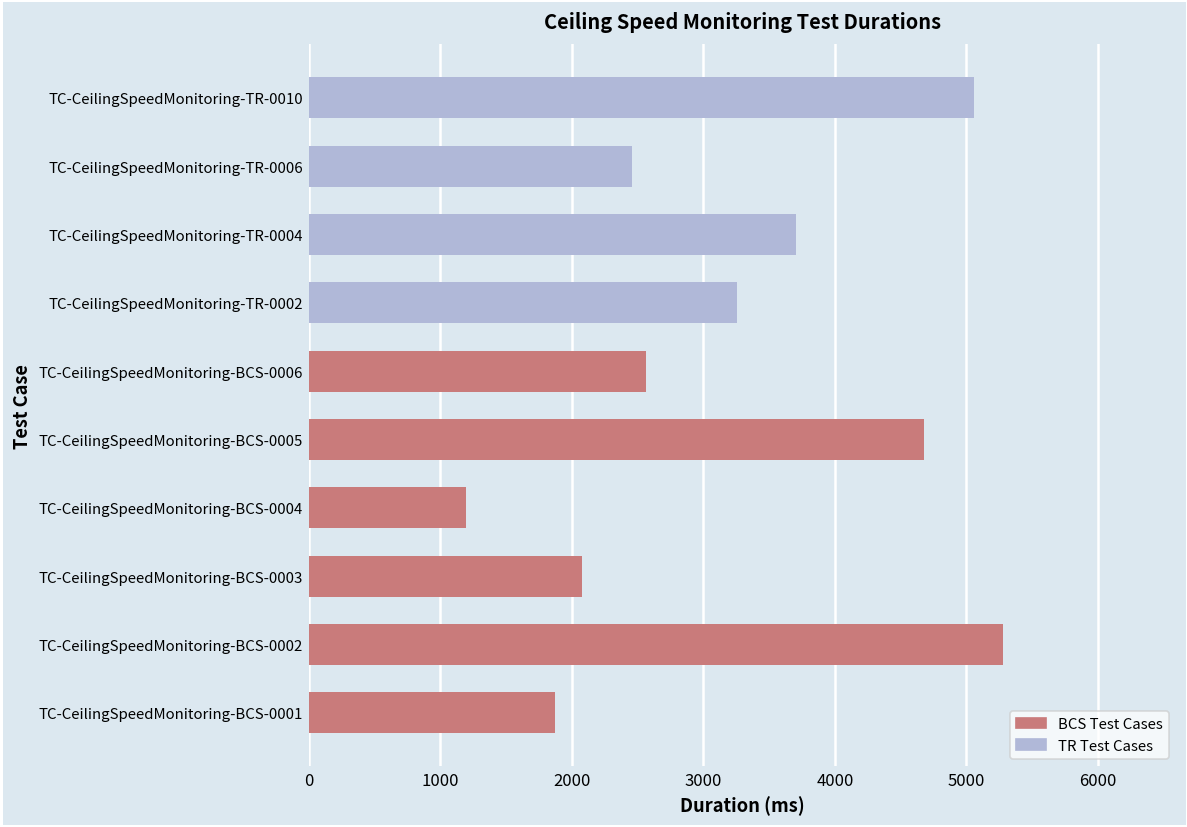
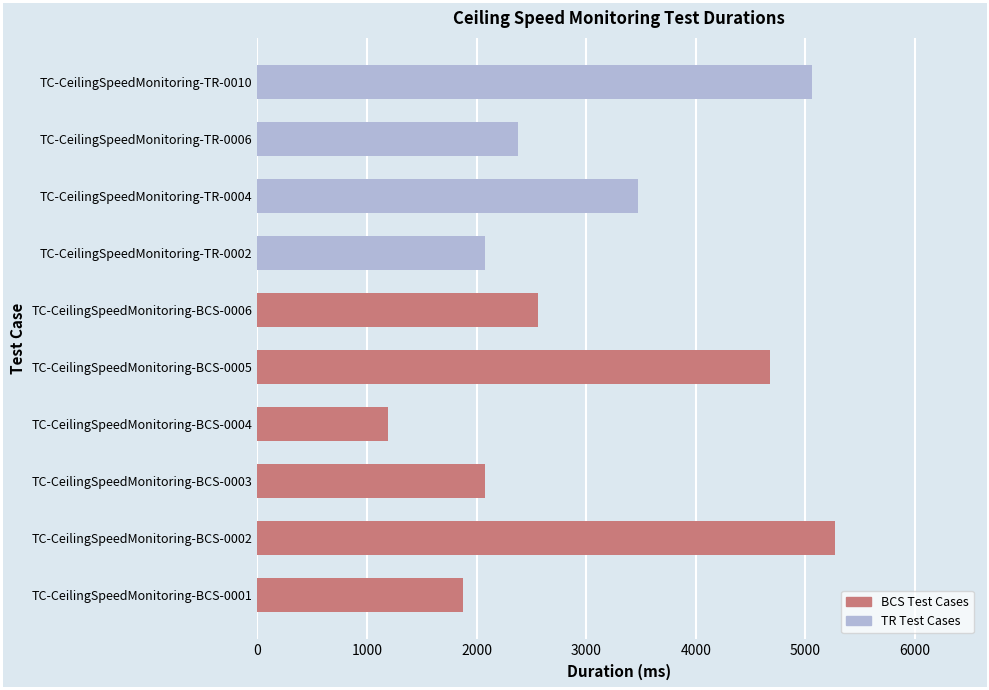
  {
    "TC-CeilingSpeedMonitoring-TR-0010": 5060,
-   "TC-CeilingSpeedMonitoring-TR-0006": 2460,
-   "TC-CeilingSpeedMonitoring-TR-0004": 3710,
-   "TC-CeilingSpeedMonitoring-TR-0002": 3260,
+   "TC-CeilingSpeedMonitoring-TR-0006": 2380,
+   "TC-CeilingSpeedMonitoring-TR-0004": 3480,
+   "TC-CeilingSpeedMonitoring-TR-0002": 2080,
    "TC-CeilingSpeedMonitoring-BCS-0006": 2560,
    "TC-CeilingSpeedMonitoring-BCS-0005": 4680,
    "TC-CeilingSpeedMonitoring-BCS-0004": 1200,
    "TC-CeilingSpeedMonitoring-BCS-0003": 2080,
    "TC-CeilingSpeedMonitoring-BCS-0002": 5280,
    "TC-CeilingSpeedMonitoring-BCS-0001": 1880
  }
